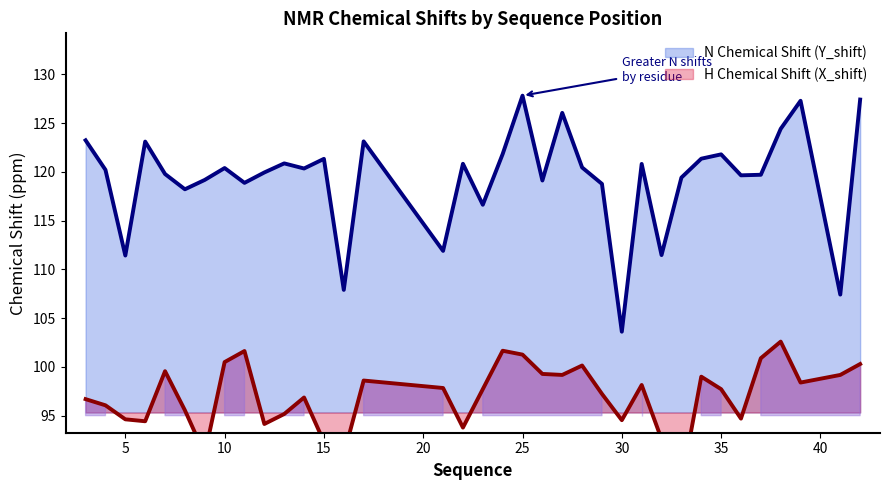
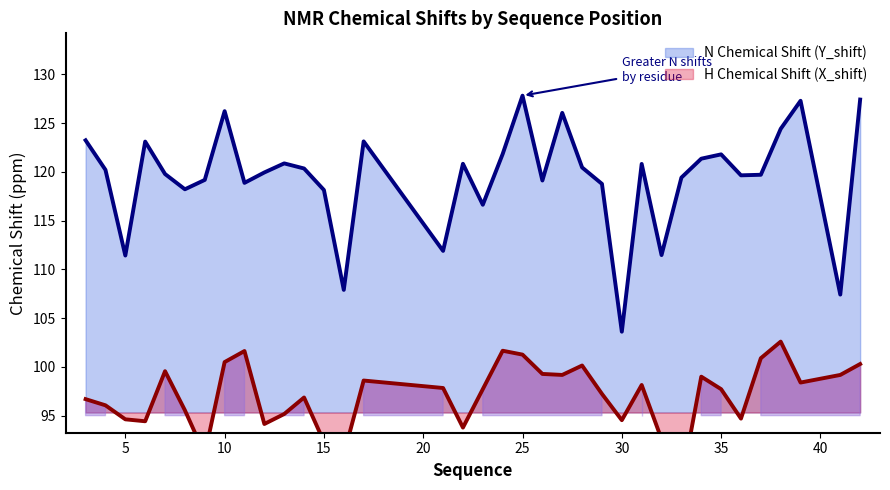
  {
    "N Chemical Shift (Y_shift)": {
      "5": 111,
-     "10": 120,
-     "15": 121,
+     "10": 126,
+     "15": 118,
      "25": 128,
      "30": 104,
      "35": 122
    }
  }
